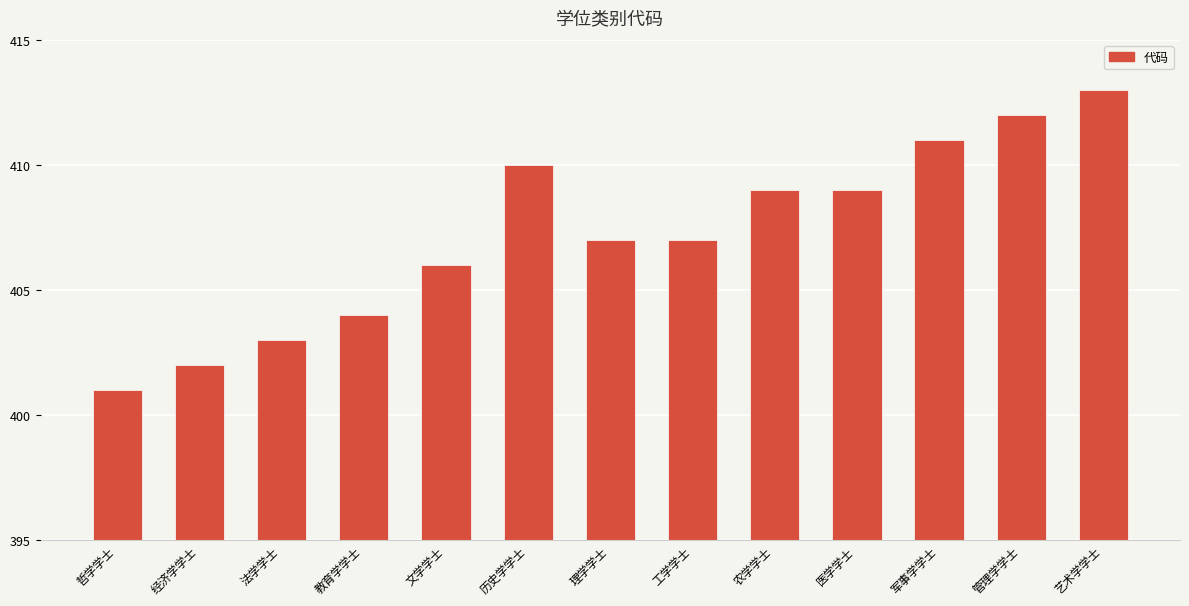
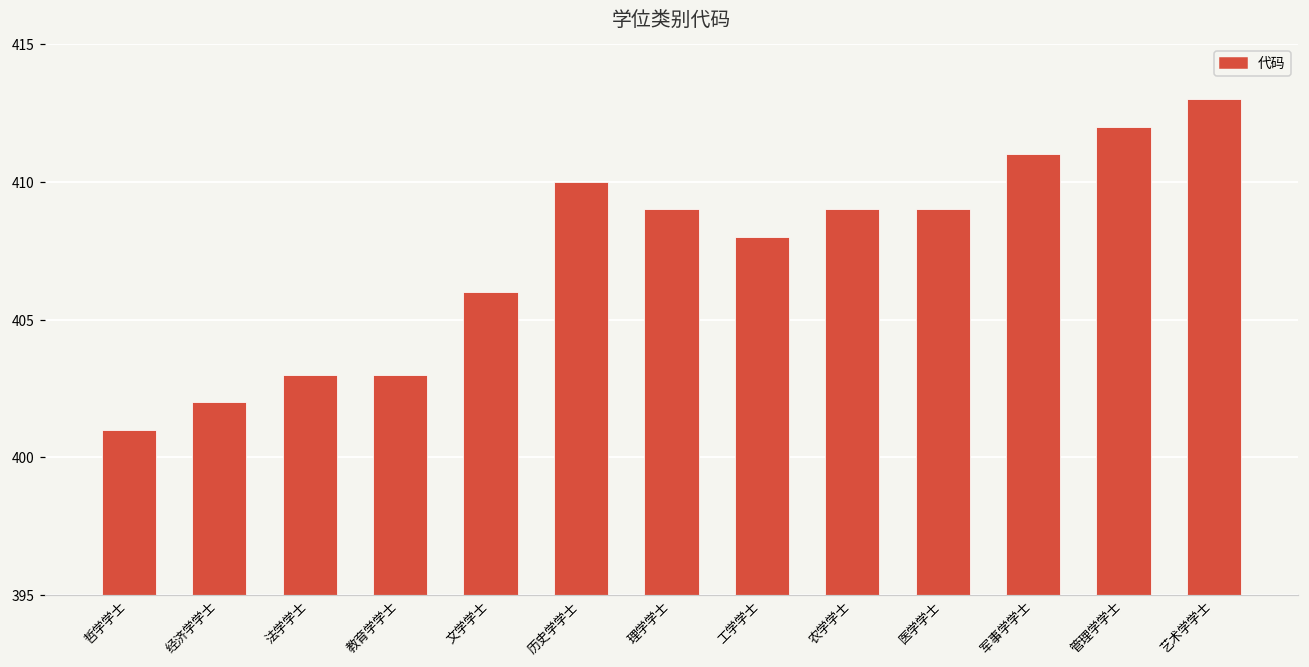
  {
    "哲学学士": 401,
    "经济学学士": 402,
    "法学学士": 403,
-   "教育学学士": 404,
+   "教育学学士": 403,
    "文学学士": 406,
    "历史学学士": 410,
-   "理学学士": 407,
-   "工学学士": 407,
+   "理学学士": 409,
+   "工学学士": 408,
    "农学学士": 409,
    "医学学士": 409,
    "军事学学士": 411,
    "管理学学士": 412,
    "艺术学学士": 413
  }
